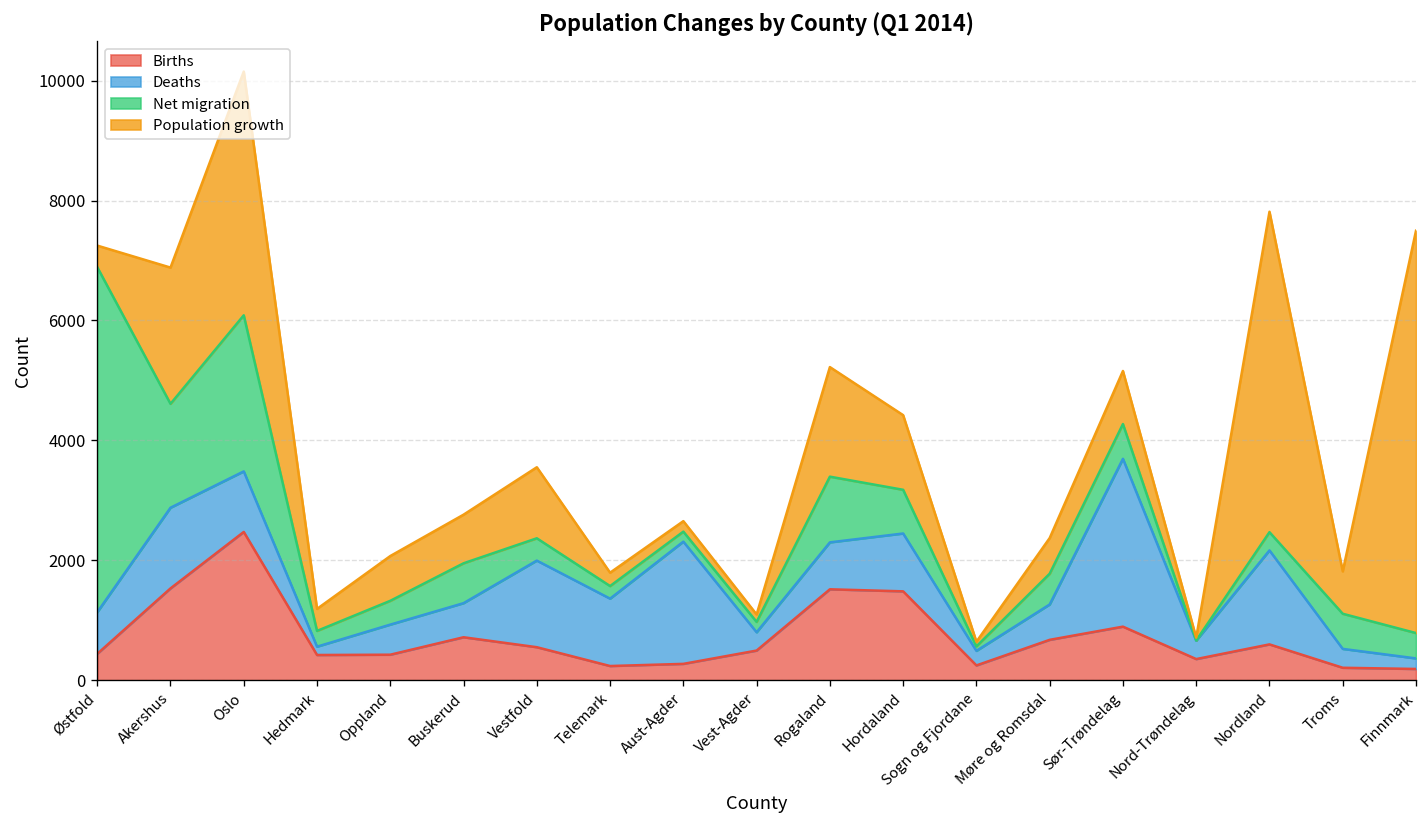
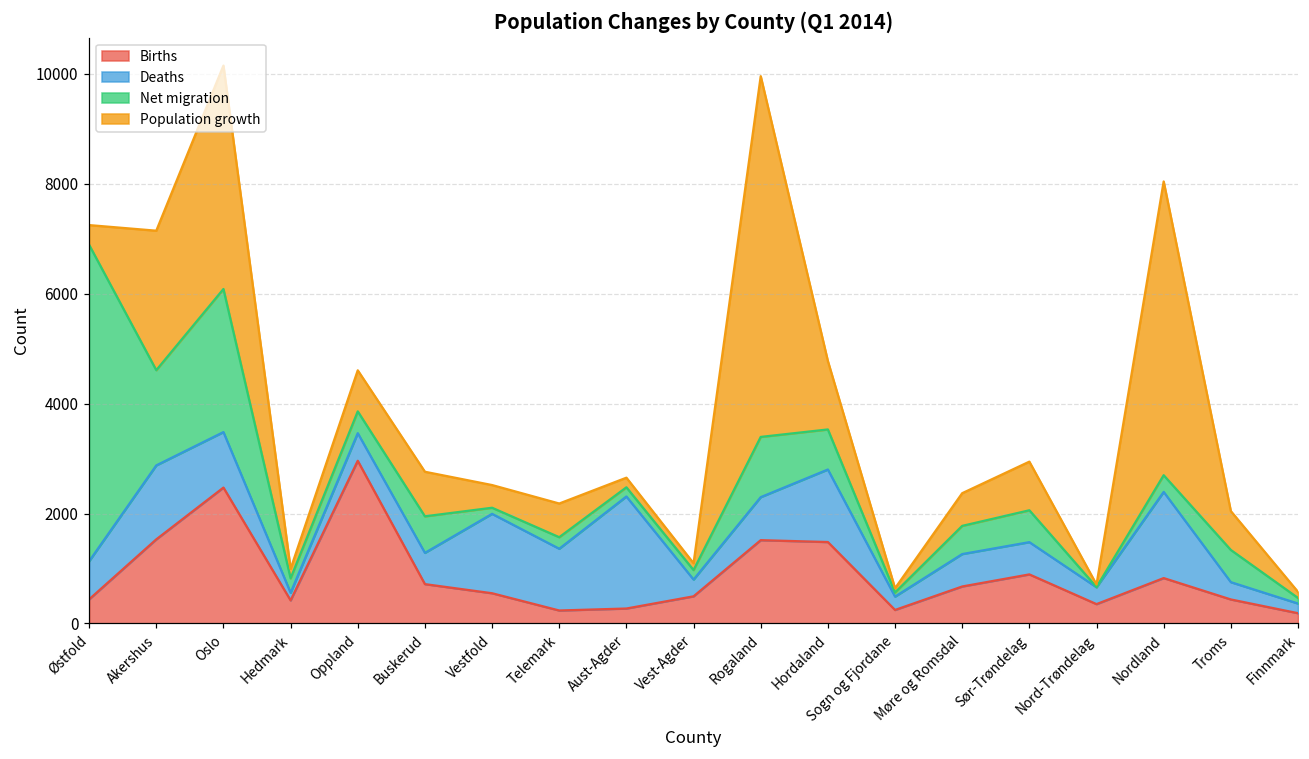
  {
    "Births": {
      "Østfold": 400,
      "Akershus": 1500,
      "Oslo": 2500,
      "Hedmark": 400,
-     "Oppland": 400,
+     "Oppland": 3000,
      "Buskerud": 700,
      "Vestfold": 500,
      "Telemark": 200,
      "Aust-Agder": 300,
      "Vest-Agder": 500,
      "Rogaland": 1500,
      "Hordaland": 1500,
      "Sogn og Fjordane": 200,
      "Møre og Romsdal": 700,
      "Sør-Trøndelag": 900,
      "Nord-Trøndelag": 400,
-     "Nordland": 600,
-     "Troms": 200,
+     "Nordland": 800,
+     "Troms": 400,
      "Finnmark": 200
    },
    "Deaths": {
      "Østfold": 700,
      "Akershus": 1300,
      "Oslo": 1000,
      "Hedmark": 100,
      "Oppland": 500,
      "Buskerud": 600,
      "Vestfold": 1400,
      "Telemark": 1100,
      "Aust-Agder": 2000,
      "Vest-Agder": 300,
      "Rogaland": 800,
-     "Hordaland": 1000,
+     "Hordaland": 1300,
      "Sogn og Fjordane": 200,
      "Møre og Romsdal": 600,
-     "Sør-Trøndelag": 2800,
+     "Sør-Trøndelag": 600,
      "Nordland": 1600,
      "Troms": 300,
      "Finnmark": 200
    },
    "Net migration": {
      "Østfold": 5800,
      "Akershus": 1700,
      "Oslo": 2600,
      "Hedmark": 300,
      "Oppland": 400,
      "Buskerud": 700,
-     "Vestfold": 400,
+     "Vestfold": 100,
      "Telemark": 200,
      "Aust-Agder": 200,
      "Vest-Agder": 200,
      "Rogaland": 1100,
      "Hordaland": 700,
      "Sogn og Fjordane": 100,
      "Møre og Romsdal": 500,
      "Sør-Trøndelag": 600,
      "Nordland": 300,
      "Troms": 600,
-     "Finnmark": 400
+     "Finnmark": 100
    },
    "Population growth": {
      "Østfold": 400,
-     "Akershus": 2300,
-     "Hedmark": 400,
+     "Akershus": 2500,
+     "Hedmark": 200,
      "Oppland": 700,
      "Buskerud": 800,
-     "Vestfold": 1200,
-     "Telemark": 200,
+     "Vestfold": 400,
+     "Telemark": 600,
      "Aust-Agder": 200,
      "Vest-Agder": 100,
-     "Rogaland": 1800,
+     "Rogaland": 6600,
      "Hordaland": 1200,
      "Sogn og Fjordane": 100,
      "Møre og Romsdal": 600,
      "Sør-Trøndelag": 900,
      "Nordland": 5300,
      "Troms": 700,
-     "Finnmark": 6700
+     "Finnmark": 100
    }
  }
